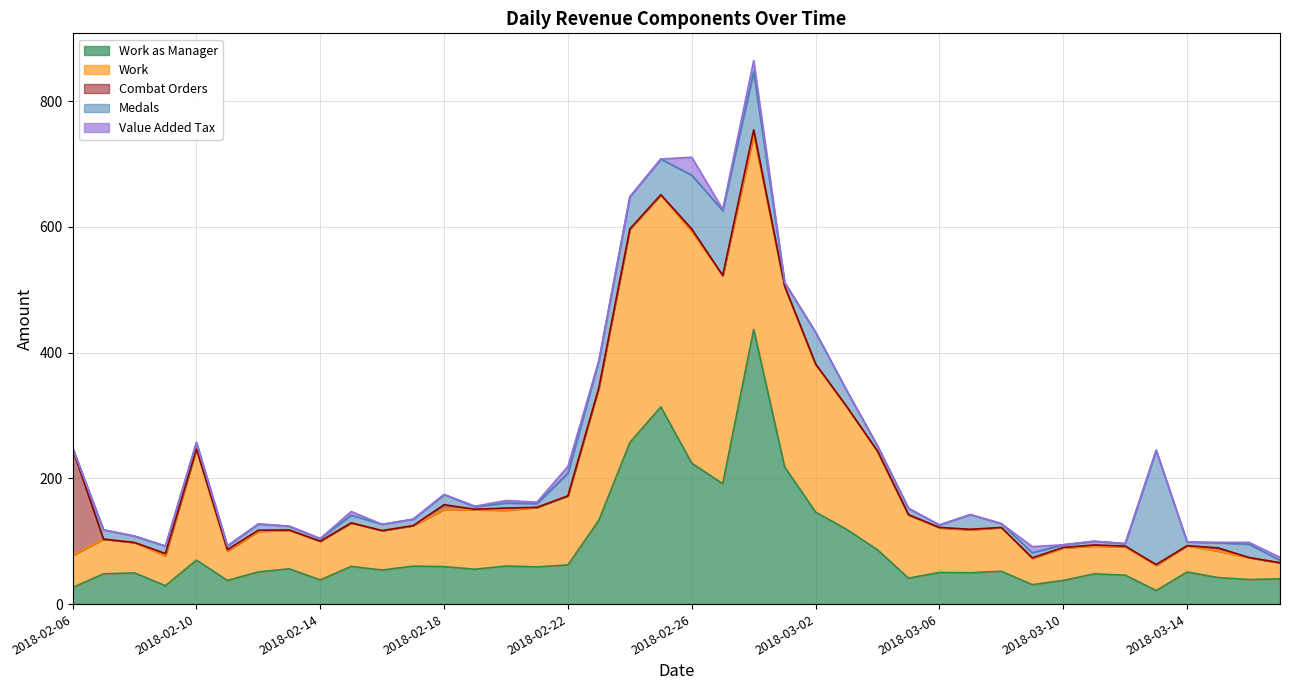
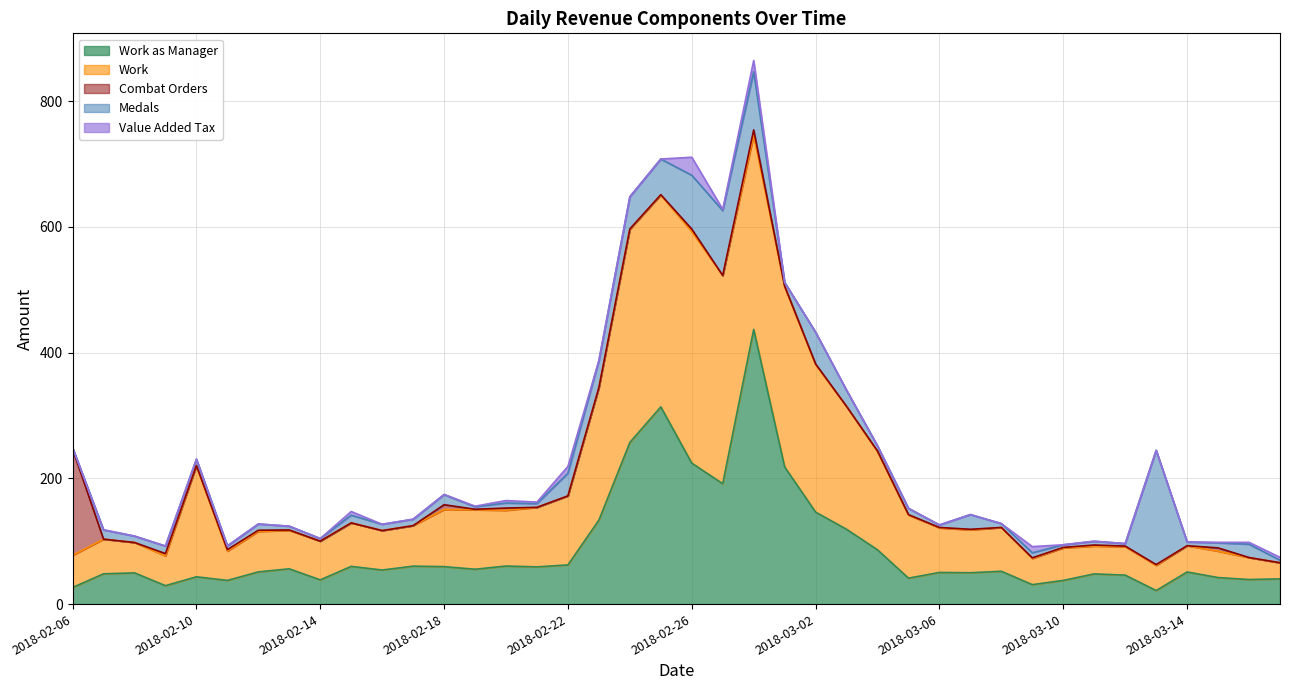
  {
    "Work as Manager": {
      "2018-02-06": 30,
-     "2018-02-10": 70,
+     "2018-02-10": 40,
      "2018-02-14": 40,
      "2018-02-18": 60,
      "2018-02-22": 60,
      "2018-02-26": 220,
      "2018-03-02": 150,
      "2018-03-06": 50,
      "2018-03-10": 40,
      "2018-03-14": 50
    },
    "Work": {
      "2018-02-06": 50,
      "2018-02-18": 90
    },
    "Combat Orders": {
      "2018-02-18": 10
    },
    "Medals": {
      "2018-02-22": 40,
      "2018-02-26": 90
    },
    "Value Added Tax": {
      "2018-02-22": 10,
      "2018-02-26": 30
    }
  }
